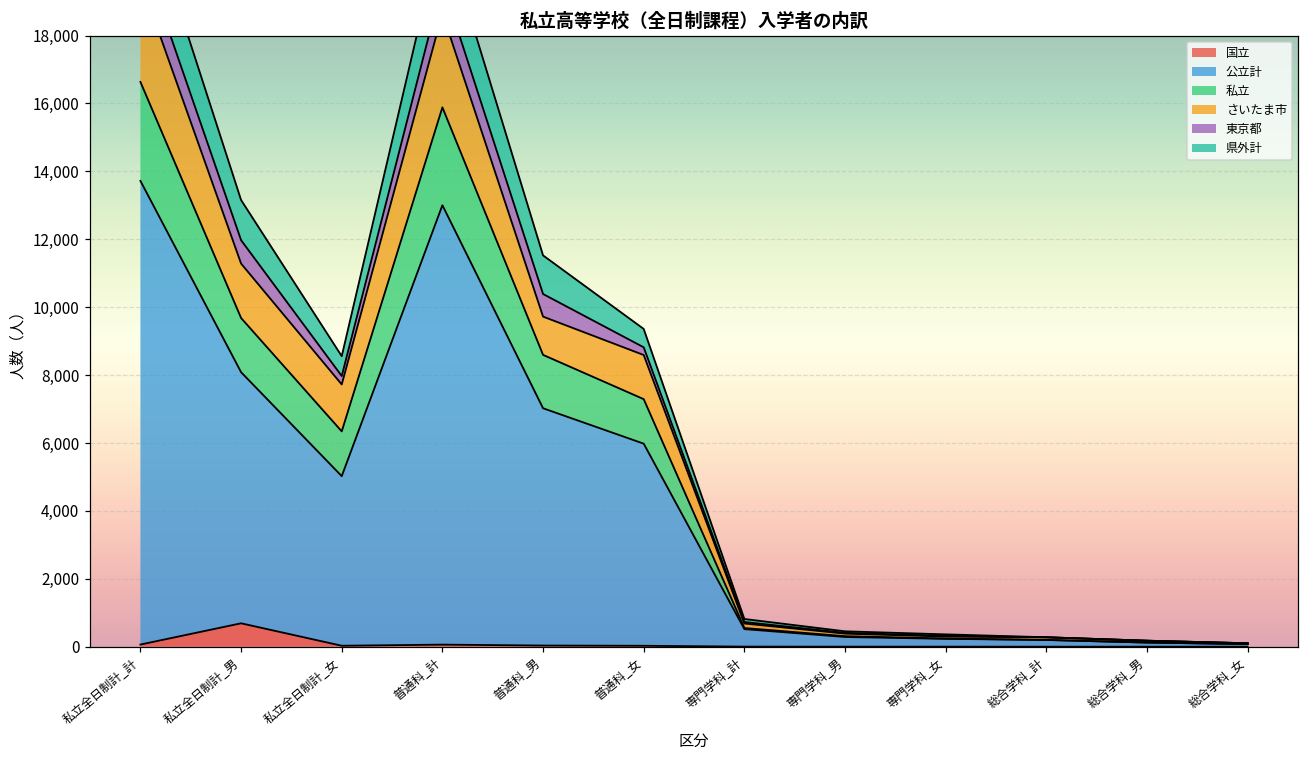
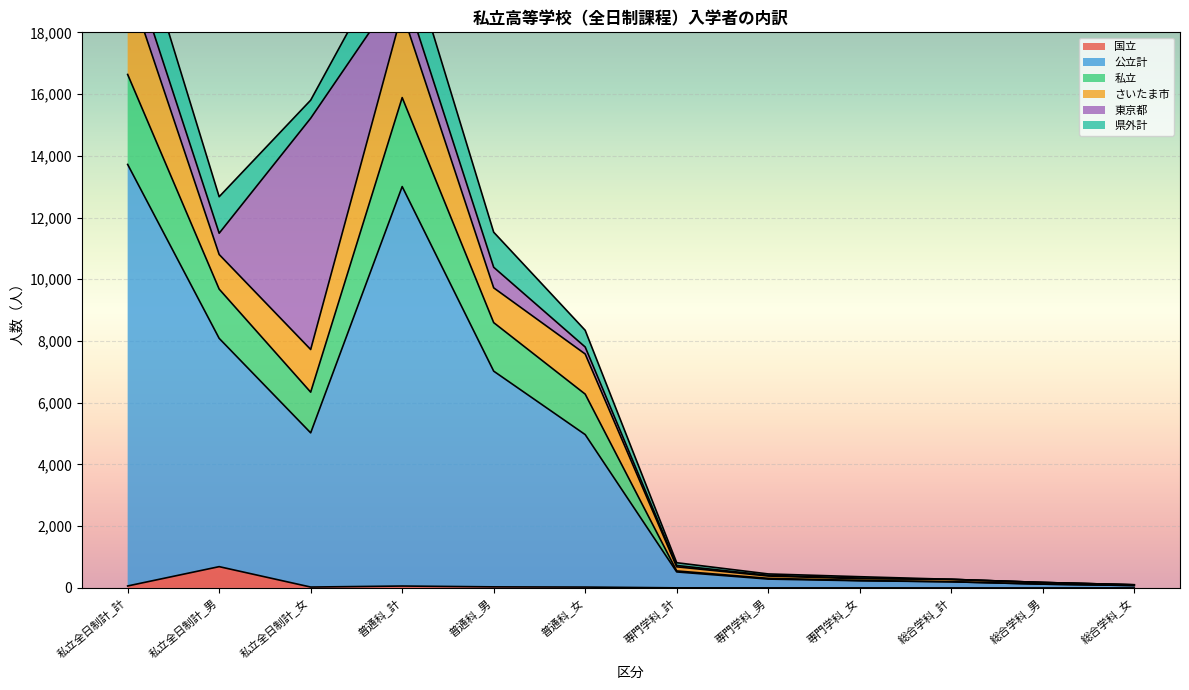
  {
    "国立": {
      "私立全日制計_計": "100",
      "私立全日制計_男": "700",
      "私立全日制計_女": "0",
      "普通科_計": "100",
      "普通科_男": "0",
      "普通科_女": "0",
      "専門学科_計": "0",
      "専門学科_男": "0",
      "専門学科_女": "0",
      "総合学科_計": "0",
      "総合学科_男": "0"
    },
    "公立計": {
      "私立全日制計_計": "13,700",
      "私立全日制計_男": "7,400",
      "私立全日制計_女": "5,000",
      "普通科_計": "12,900",
      "普通科_男": "7,000",
-     "普通科_女": "6,000"
+     "普通科_女": "4,900"
    },
    "さいたま市": {
-     "私立全日制計_男": "1,600",
+     "私立全日制計_男": "1,100",
      "私立全日制計_女": "1,400",
      "普通科_男": "1,100",
      "普通科_女": "1,300"
    },
    "東京都": {
      "私立全日制計_男": "700",
-     "私立全日制計_女": "200",
+     "私立全日制計_女": "7,500",
      "普通科_男": "700",
      "普通科_女": "200"
    }
  }
